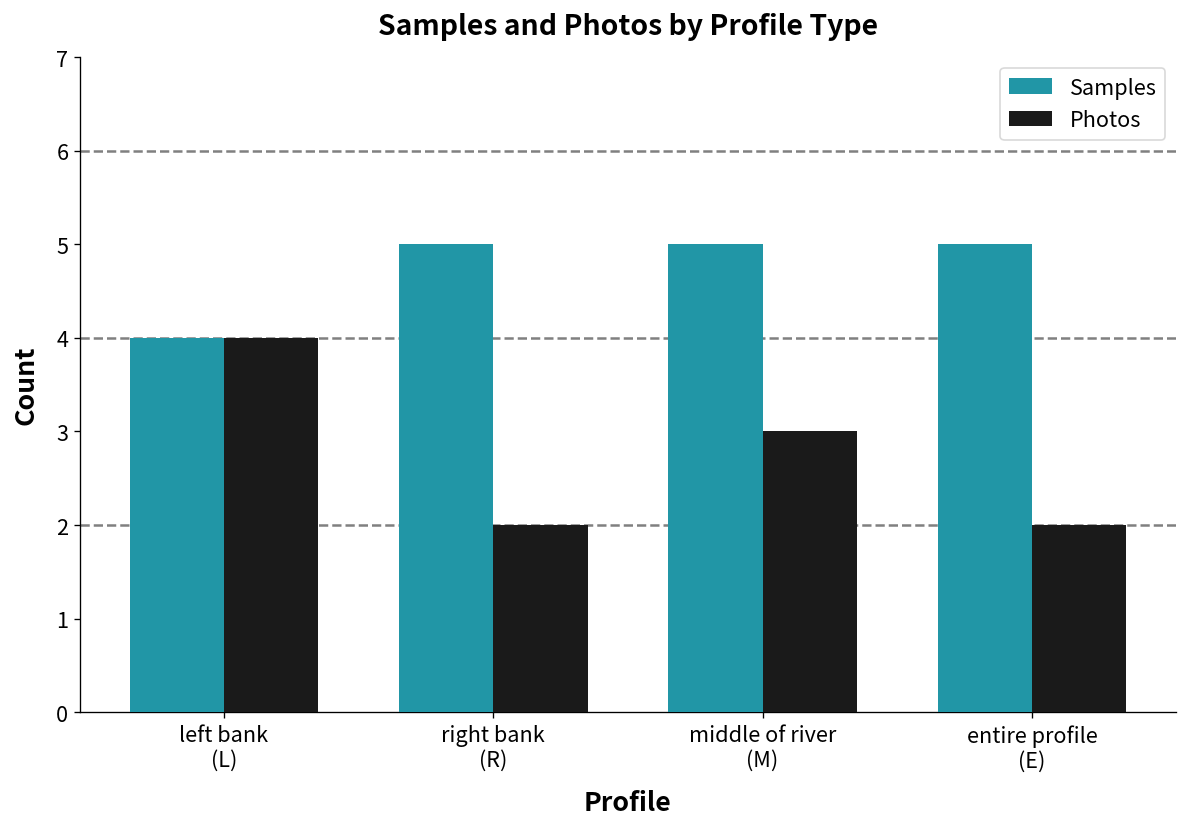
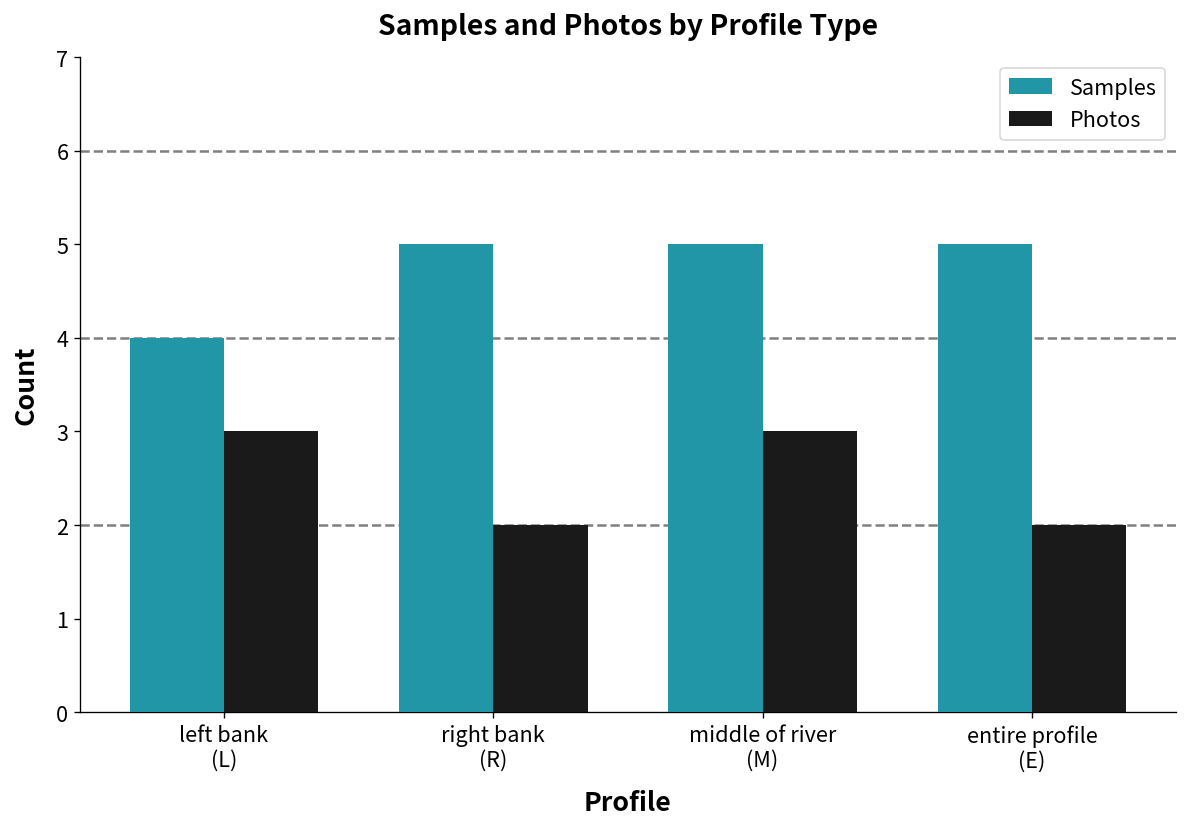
  {
    "Samples": {
      "left bank (L)": 4,
      "right bank (R)": 5,
      "middle of river (M)": 5,
      "entire profile (E)": 5
    },
    "Photos": {
-     "left bank (L)": 4,
+     "left bank (L)": 3,
      "right bank (R)": 2,
      "middle of river (M)": 3,
      "entire profile (E)": 2
    }
  }
